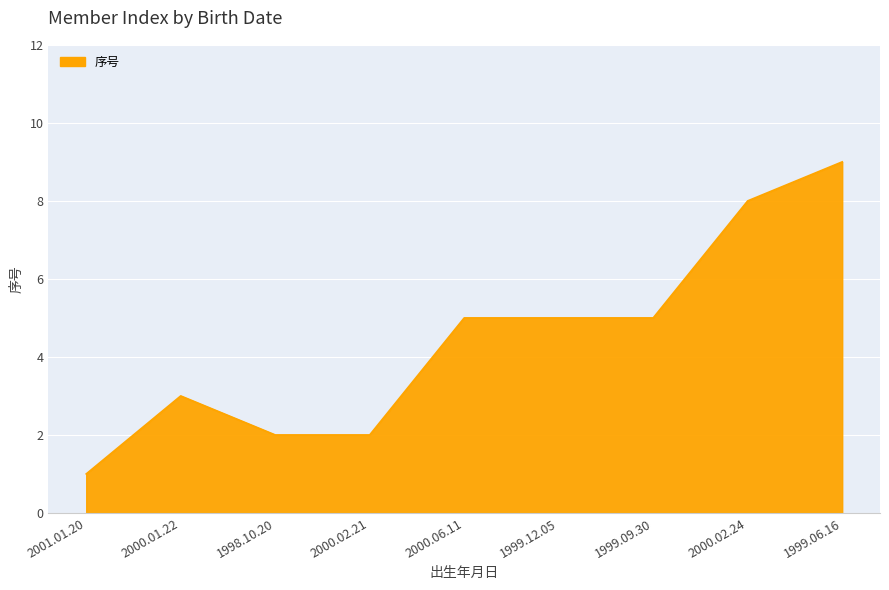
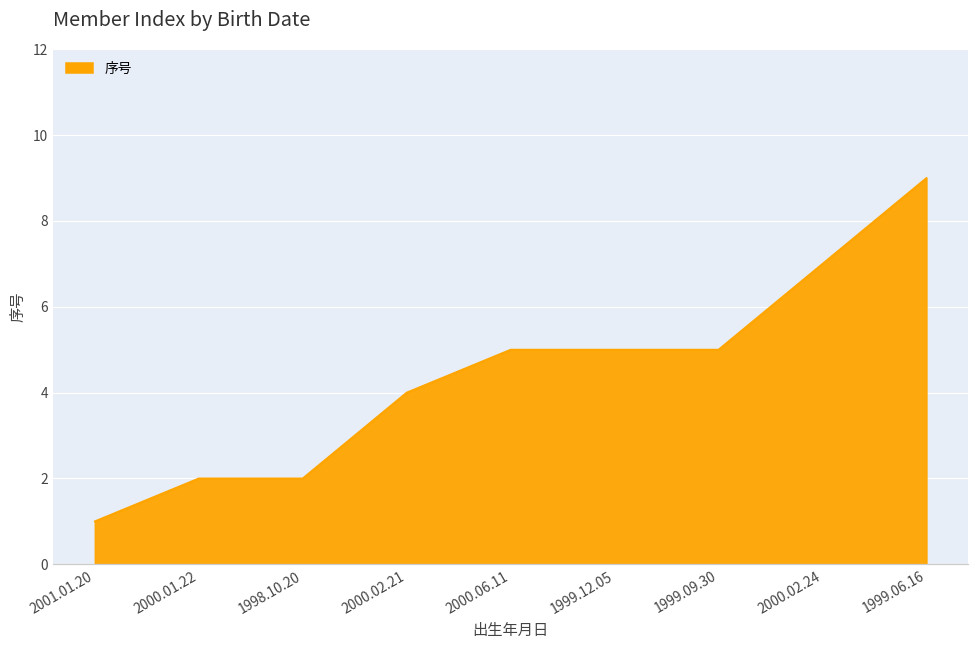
  {
    "2001.01.20": 1,
-   "2000.01.22": 3,
+   "2000.01.22": 2,
    "1998.10.20": 2,
-   "2000.02.21": 2,
+   "2000.02.21": 4,
    "2000.06.11": 5,
    "1999.12.05": 5,
    "1999.09.30": 5,
-   "2000.02.24": 8,
+   "2000.02.24": 7,
    "1999.06.16": 9
  }
